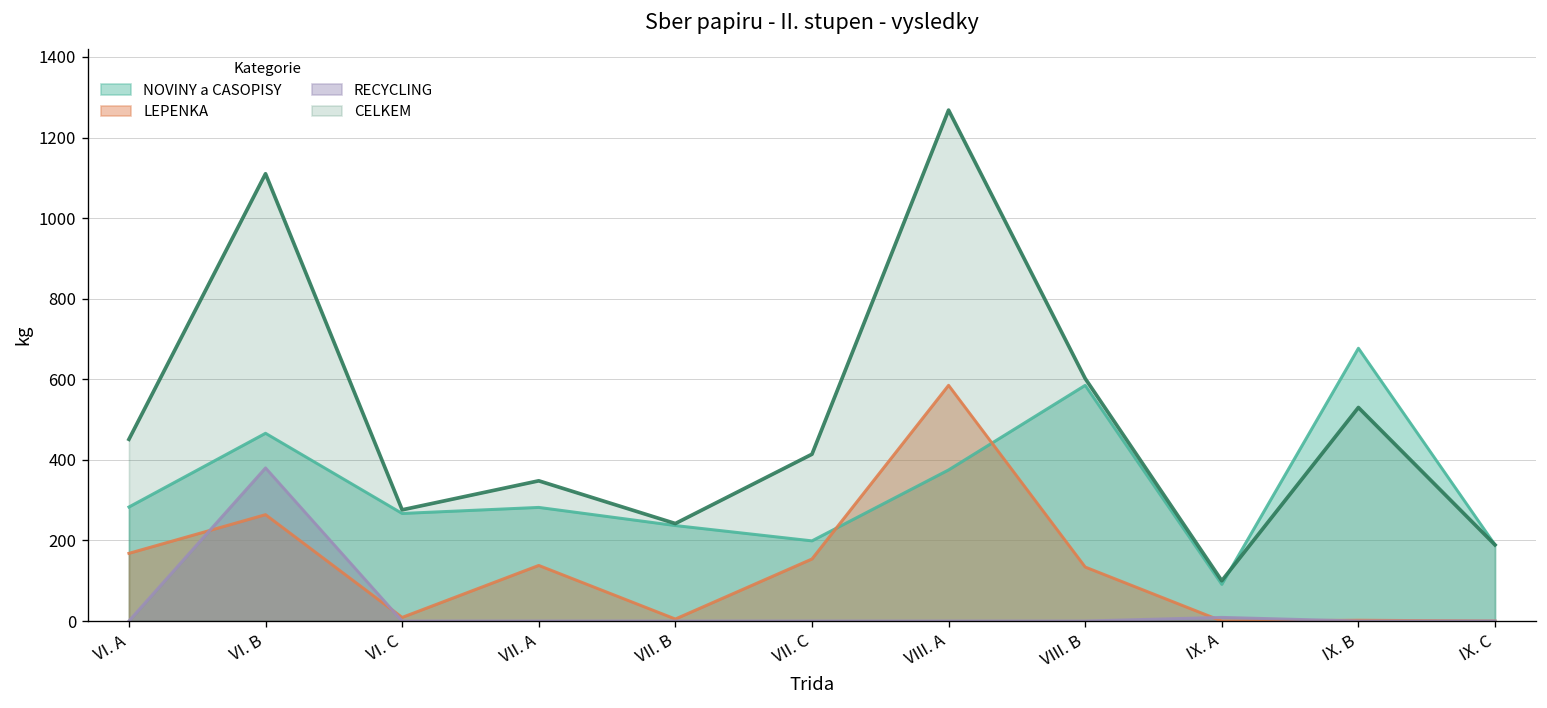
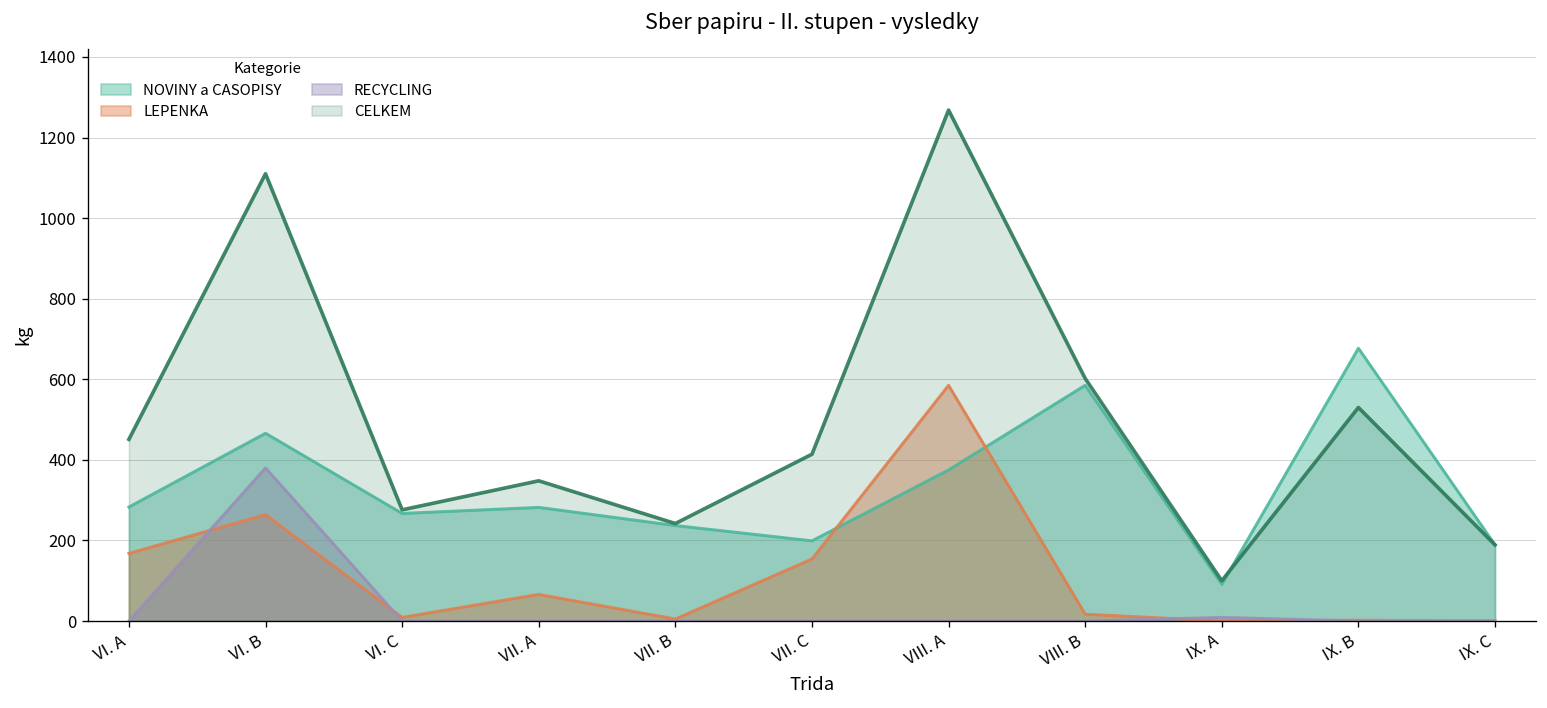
  {
    "NOVINY a CASOPISY": {
      "VI. A": 280,
      "VI. B": 470,
      "VI. C": 270,
      "VII. A": 280,
      "VII. C": 200,
      "VIII. A": 380,
      "VIII. B": 590,
      "IX. A": 90,
      "IX. B": 680
    },
    "LEPENKA": {
      "VI. A": 170,
      "VI. B": 260,
      "VI. C": 10,
-     "VII. A": 140,
+     "VII. A": 70,
      "VII. C": 150,
      "VIII. A": 590,
-     "VIII. B": 130,
+     "VIII. B": 20,
      "IX. A": 0
    }
  }
